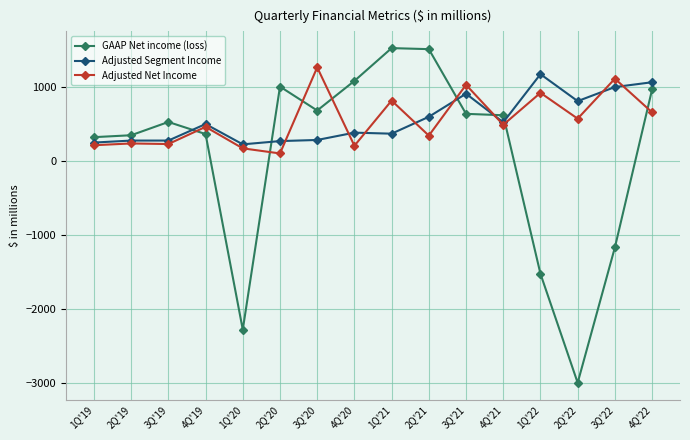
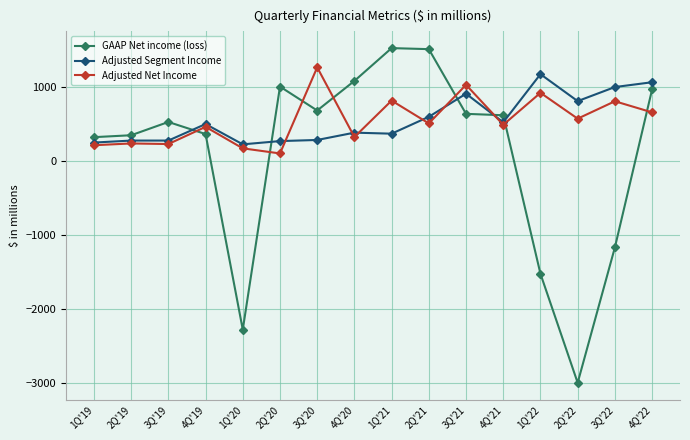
  {
    "Adjusted Net Income": {
      "1Q'19": 200,
      "2Q'19": 200,
      "3Q'19": 200,
      "4Q'19": 500,
      "1Q'20": 200,
      "2Q'20": 100,
      "3Q'20": 1300,
-     "4Q'20": 200,
+     "4Q'20": 300,
      "1Q'21": 800,
-     "2Q'21": 300,
+     "2Q'21": 500,
      "3Q'21": 1000,
      "1Q'22": 900,
      "2Q'22": 600,
-     "3Q'22": 1100,
+     "3Q'22": 800,
      "4Q'22": 700
    }
  }
